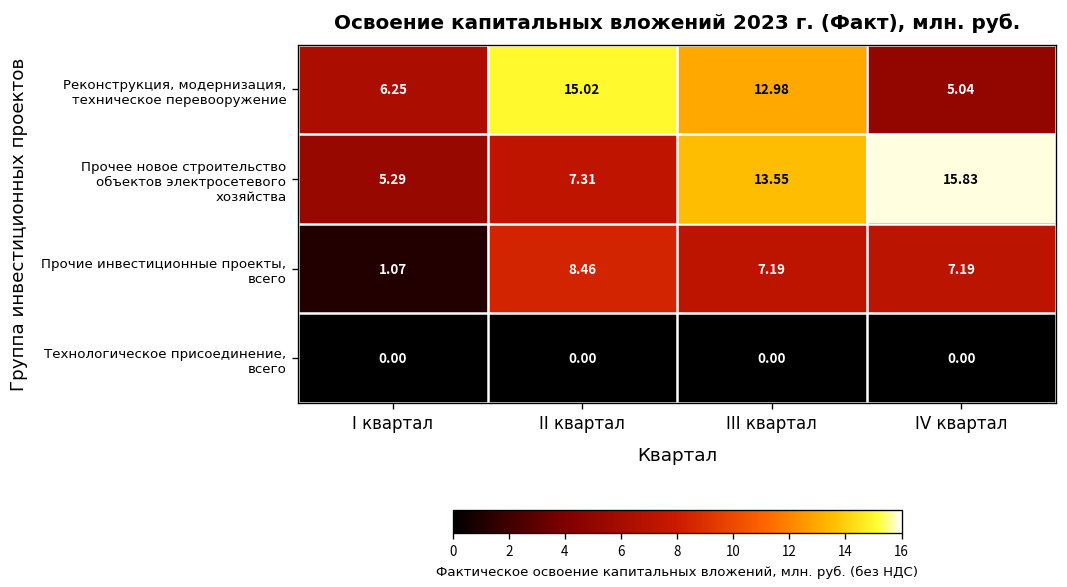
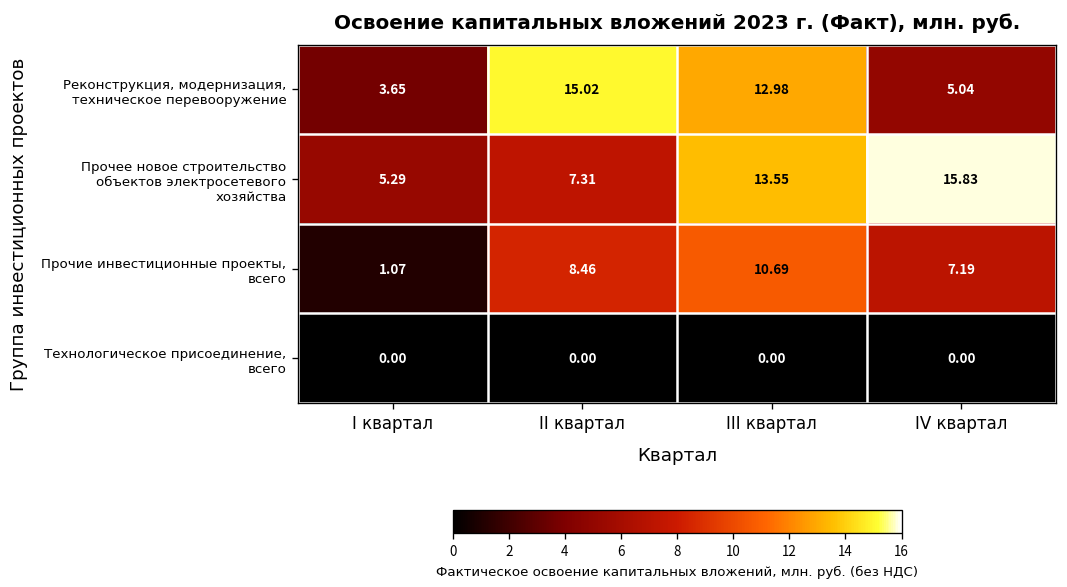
  {
    "Реконструкция, модернизация, техническое перевооружение": {
-     "I квартал": 6.25,
+     "I квартал": 3.65,
      "II квартал": 15.02,
      "III квартал": 12.98,
      "IV квартал": 5.04
    },
    "Прочее новое строительство объектов электросетевого хозяйства": {
      "I квартал": 5.29,
      "II квартал": 7.31,
      "III квартал": 13.55,
      "IV квартал": 15.83
    },
    "Прочие инвестиционные проекты, всего": {
      "I квартал": 1.07,
      "II квартал": 8.46,
-     "III квартал": 7.19,
+     "III квартал": 10.69,
      "IV квартал": 7.19
    },
    "Технологическое присоединение, всего": {
      "I квартал": 0.00,
      "II квартал": 0.00,
      "III квартал": 0.00,
      "IV квартал": 0.00
    }
  }
